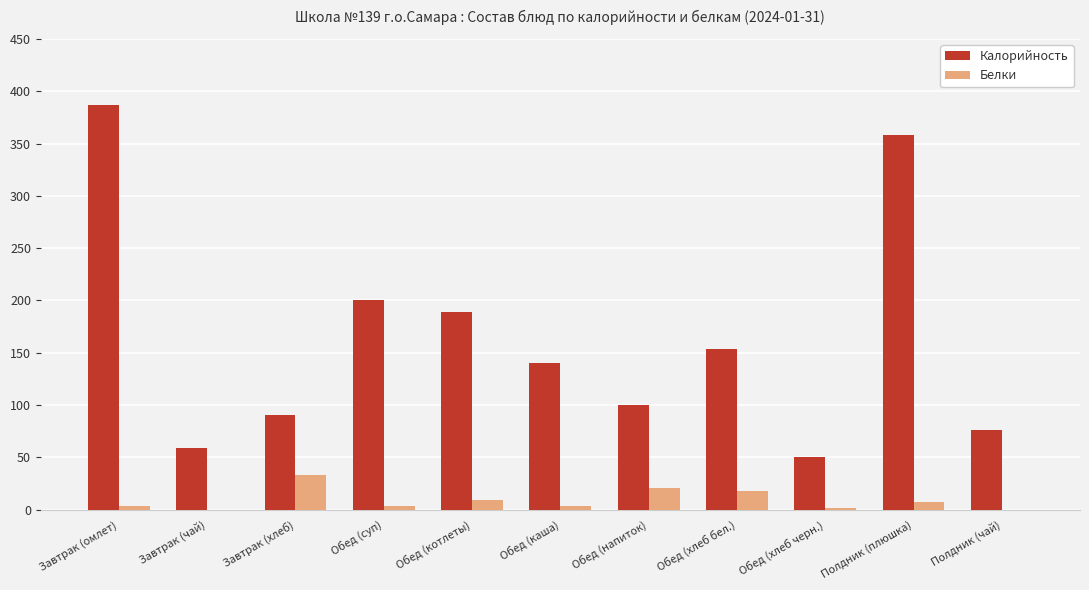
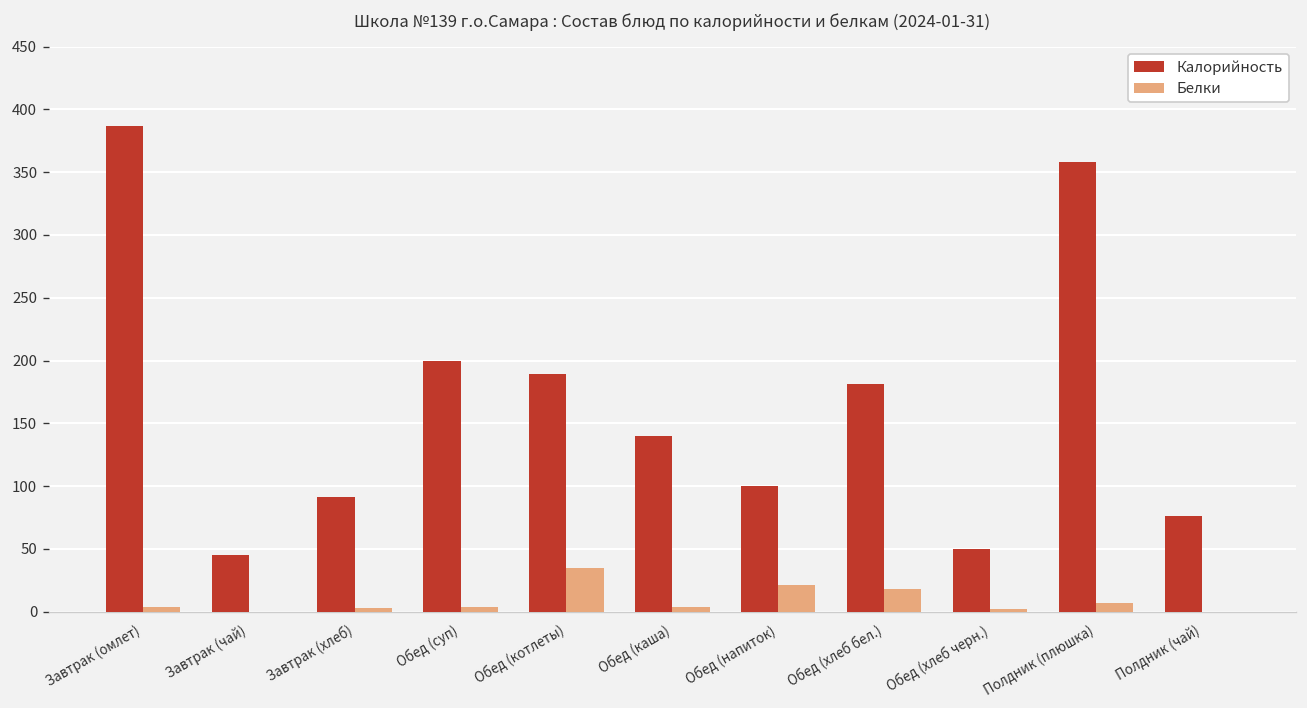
  {
    "Калорийность": {
      "Завтрак (омлет)": 387,
-     "Завтрак (чай)": 59,
+     "Завтрак (чай)": 45,
      "Завтрак (хлеб)": 91,
      "Обед (суп)": 200,
      "Обед (котлеты)": 189,
      "Обед (каша)": 140,
      "Обед (напиток)": 100,
-     "Обед (хлеб бел.)": 154,
+     "Обед (хлеб бел.)": 181,
      "Обед (хлеб черн.)": 50,
      "Полдник (плюшка)": 358,
      "Полдник (чай)": 76
    },
    "Белки": {
      "Завтрак (омлет)": 4,
      "Завтрак (чай)": 0,
-     "Завтрак (хлеб)": 33,
+     "Завтрак (хлеб)": 3,
      "Обед (суп)": 4,
-     "Обед (котлеты)": 9,
+     "Обед (котлеты)": 35,
      "Обед (каша)": 4,
      "Обед (напиток)": 21,
      "Обед (хлеб бел.)": 18,
      "Полдник (плюшка)": 7,
      "Полдник (чай)": 0
    }
  }
